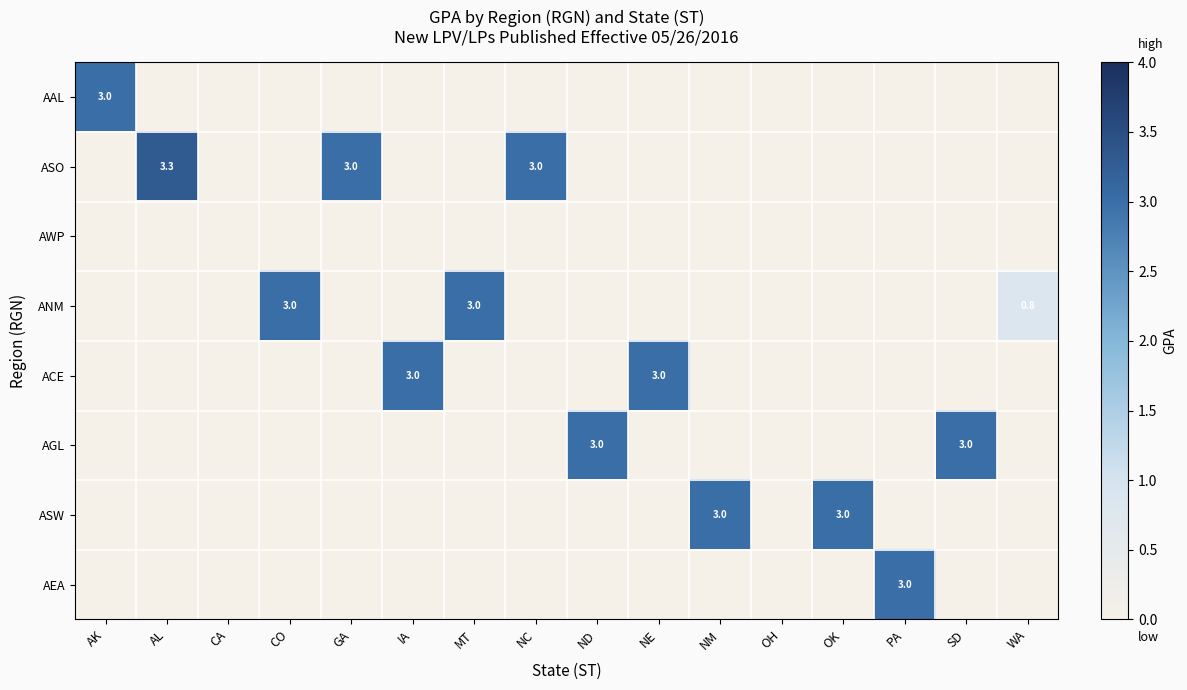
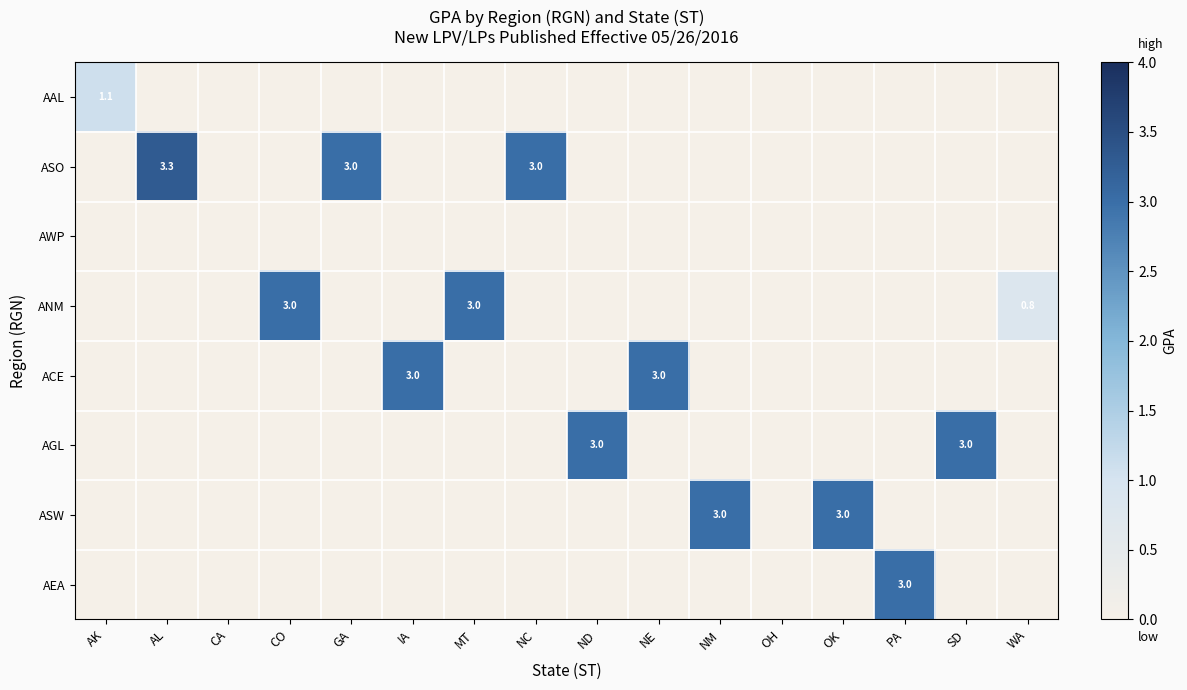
  {
    "AAL": {
-     "AK": 3.0
+     "AK": 1.1
    },
    "ASO": {
      "AL": 3.3,
      "GA": 3.0,
      "NC": 3.0
    },
    "ANM": {
      "CO": 3.0,
      "MT": 3.0
    },
    "ACE": {
      "IA": 3.0,
      "NE": 3.0
    },
    "AGL": {
      "ND": 3.0,
      "SD": 3.0
    },
    "ASW": {
      "NM": 3.0,
      "OK": 3.0
    },
    "AEA": {
      "PA": 3.0
    }
  }
